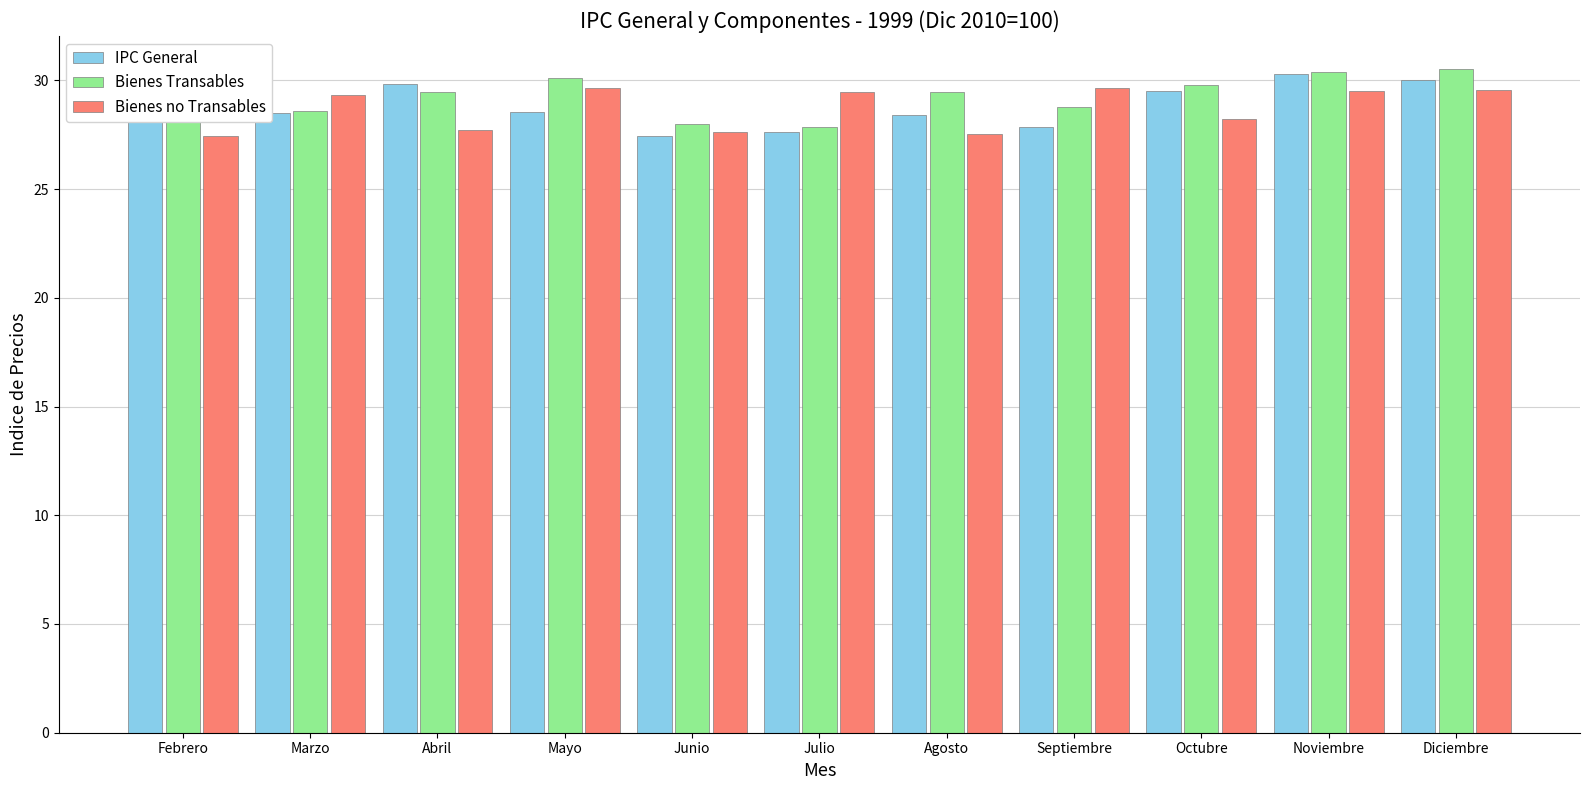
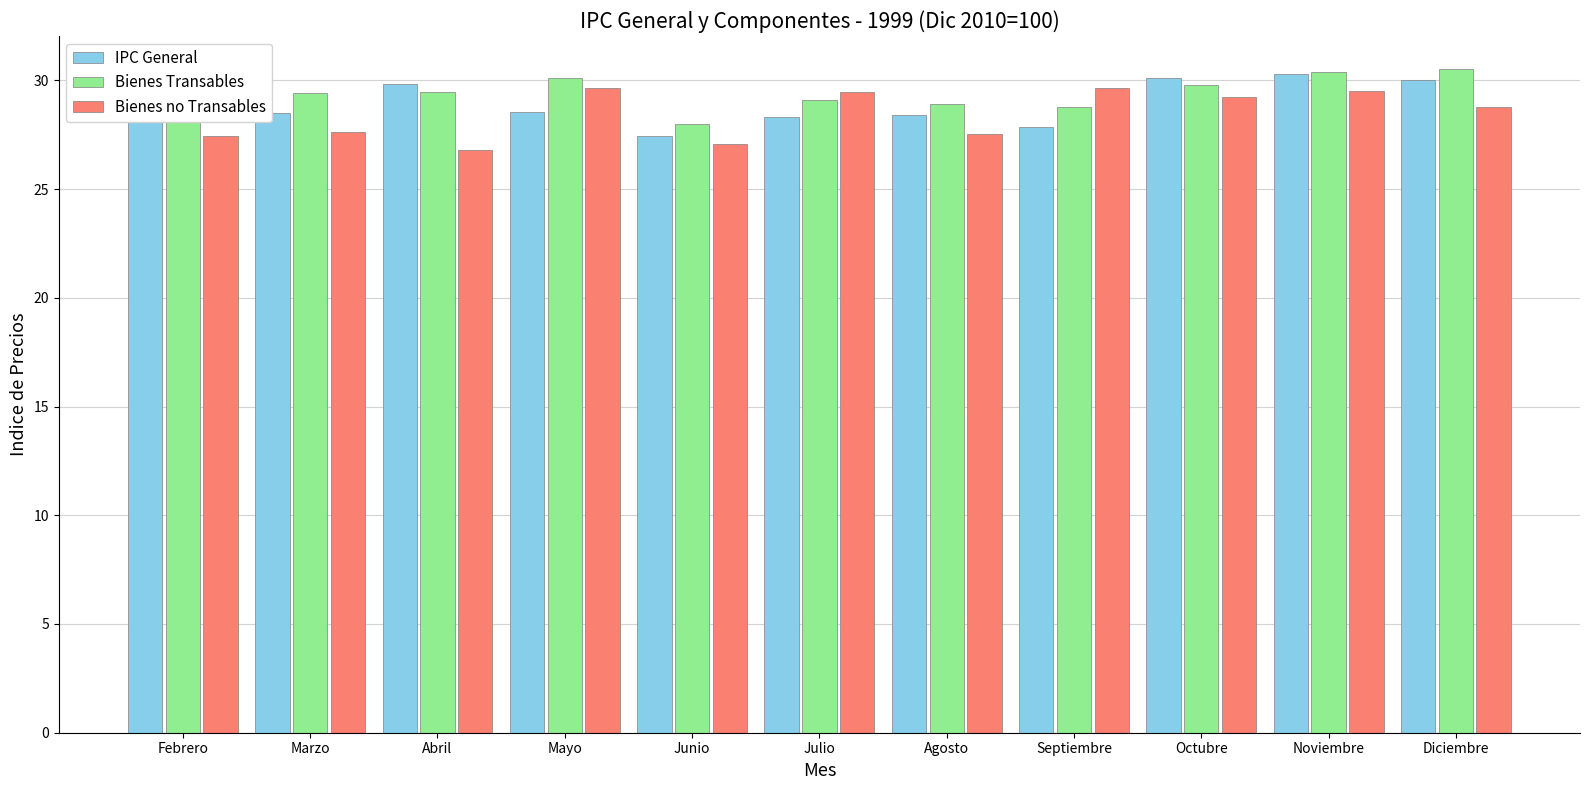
  {
    "IPC General": {
      "Abril": 29.8,
      "Mayo": 28.5,
      "Junio": 27.4,
-     "Julio": 27.6,
+     "Julio": 28.3,
      "Agosto": 28.4,
      "Septiembre": 27.8,
-     "Octubre": 29.5,
+     "Octubre": 30.1,
      "Noviembre": 30.3,
      "Diciembre": 30.0
    },
    "Bienes Transables": {
-     "Marzo": 28.6,
+     "Marzo": 29.4,
      "Abril": 29.5,
      "Mayo": 30.1,
      "Junio": 28.0,
-     "Julio": 27.9,
-     "Agosto": 29.4,
+     "Julio": 29.1,
+     "Agosto": 28.9,
      "Septiembre": 28.8,
      "Octubre": 29.8,
      "Noviembre": 30.4,
      "Diciembre": 30.5
    },
    "Bienes no Transables": {
      "Febrero": 27.5,
-     "Marzo": 29.3,
-     "Abril": 27.7,
+     "Marzo": 27.6,
+     "Abril": 26.8,
      "Mayo": 29.7,
-     "Junio": 27.6,
+     "Junio": 27.1,
      "Julio": 29.5,
      "Agosto": 27.5,
      "Septiembre": 29.6,
-     "Octubre": 28.2,
+     "Octubre": 29.2,
      "Noviembre": 29.5,
-     "Diciembre": 29.6
+     "Diciembre": 28.8
    }
  }
